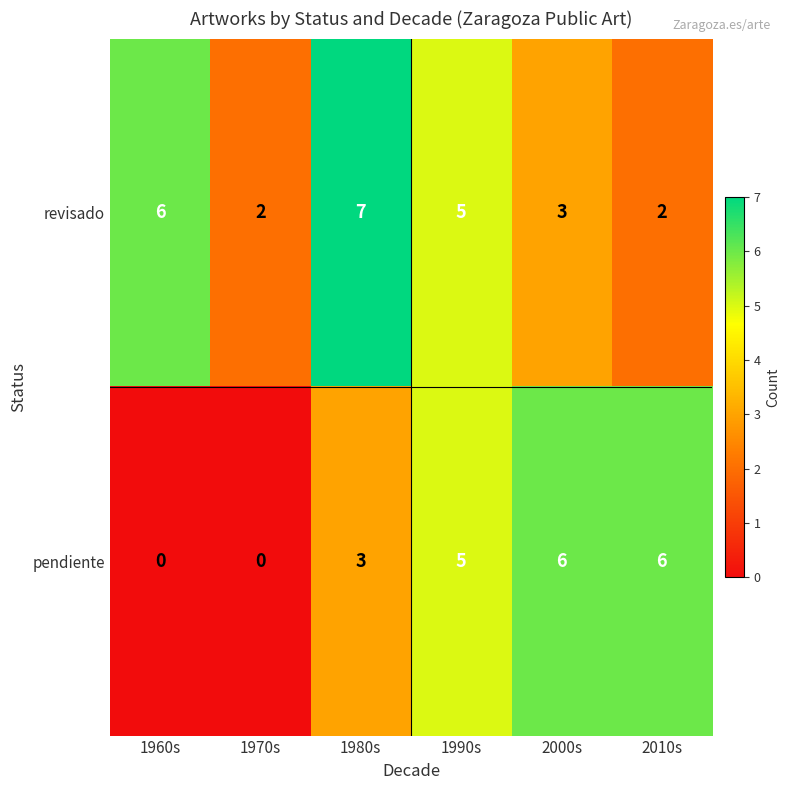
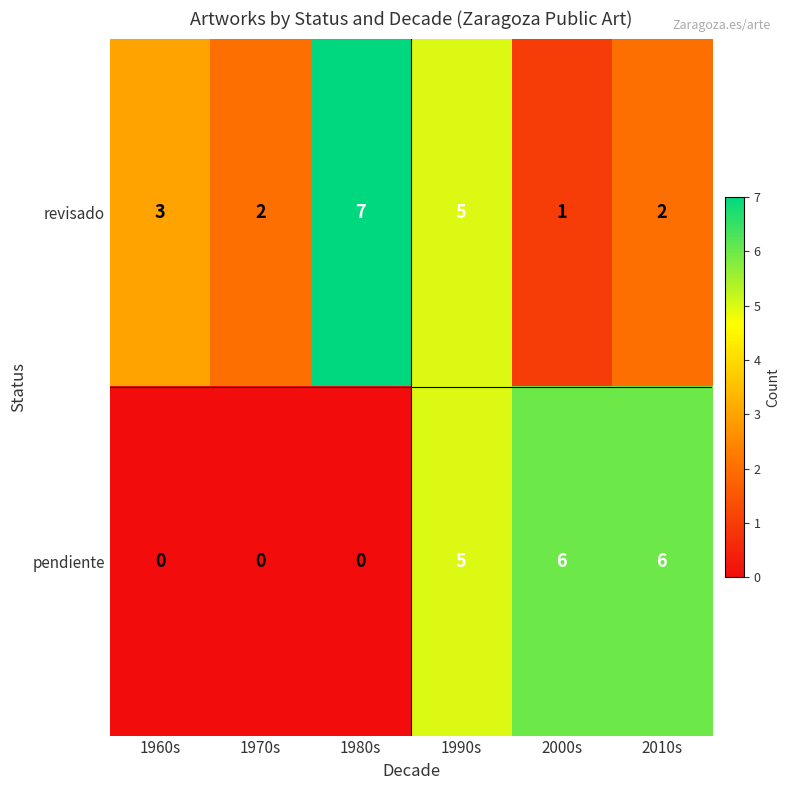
  {
    "revisado": {
-     "1960s": 6,
+     "1960s": 3,
      "1970s": 2,
      "1980s": 7,
      "1990s": 5,
-     "2000s": 3,
+     "2000s": 1,
      "2010s": 2
    },
    "pendiente": {
      "1960s": 0,
      "1970s": 0,
-     "1980s": 3,
+     "1980s": 0,
      "1990s": 5,
      "2000s": 6,
      "2010s": 6
    }
  }
